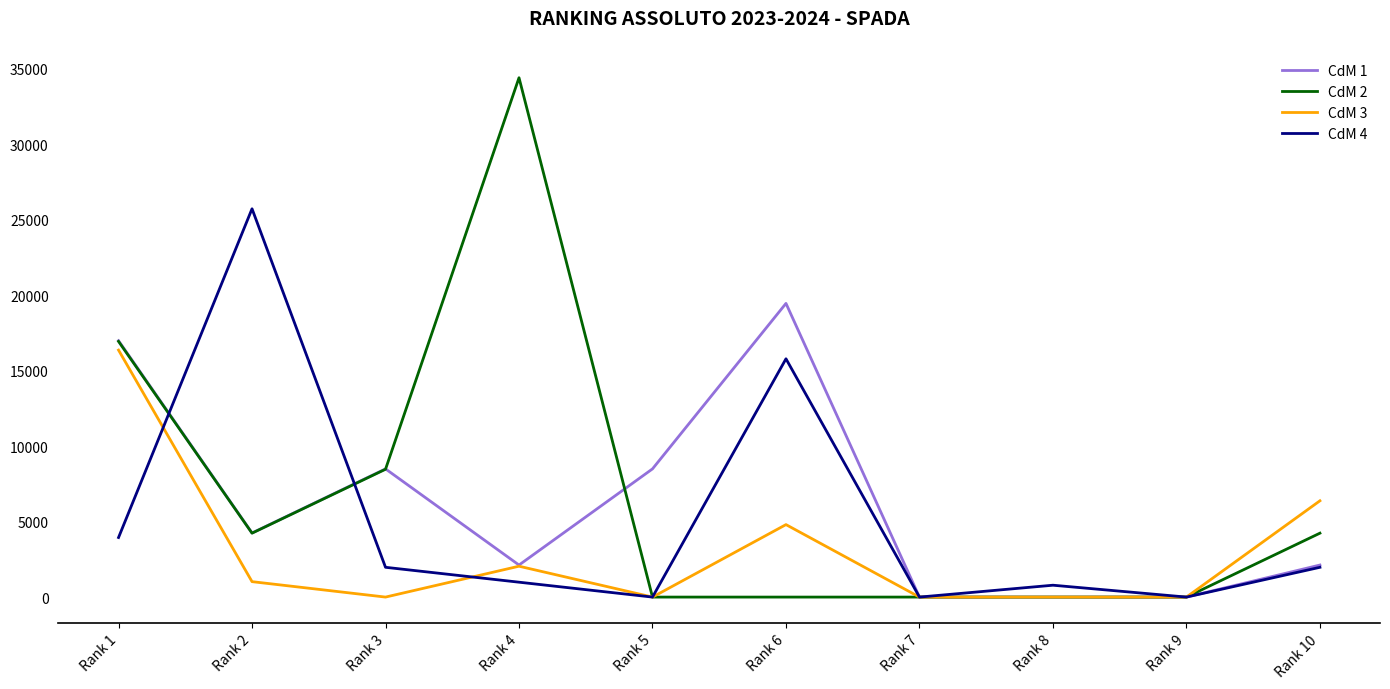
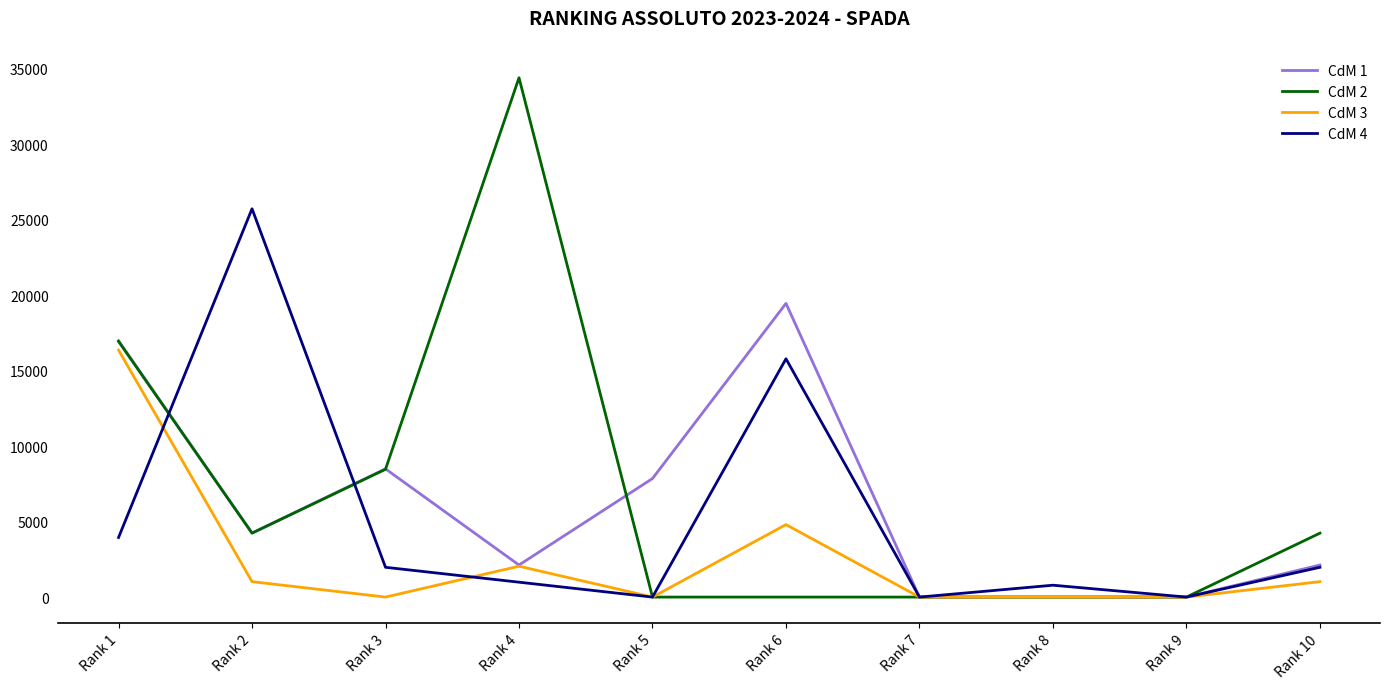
  {
    "CdM 1": {
-     "Rank 5": 8500,
+     "Rank 5": 7900,
      "Rank 6": 19500
    },
    "CdM 2": {
      "Rank 4": 34400,
      "Rank 6": 0,
      "Rank 10": 4200
    },
    "CdM 3": {
      "Rank 1": 16400,
      "Rank 2": 1000,
      "Rank 3": 0,
      "Rank 6": 4800,
-     "Rank 10": 6400
+     "Rank 10": 1000
    },
    "CdM 4": {
      "Rank 1": 3900,
      "Rank 2": 25700,
      "Rank 3": 2000,
      "Rank 4": 1000,
      "Rank 6": 15800,
      "Rank 8": 800
    }
  }
